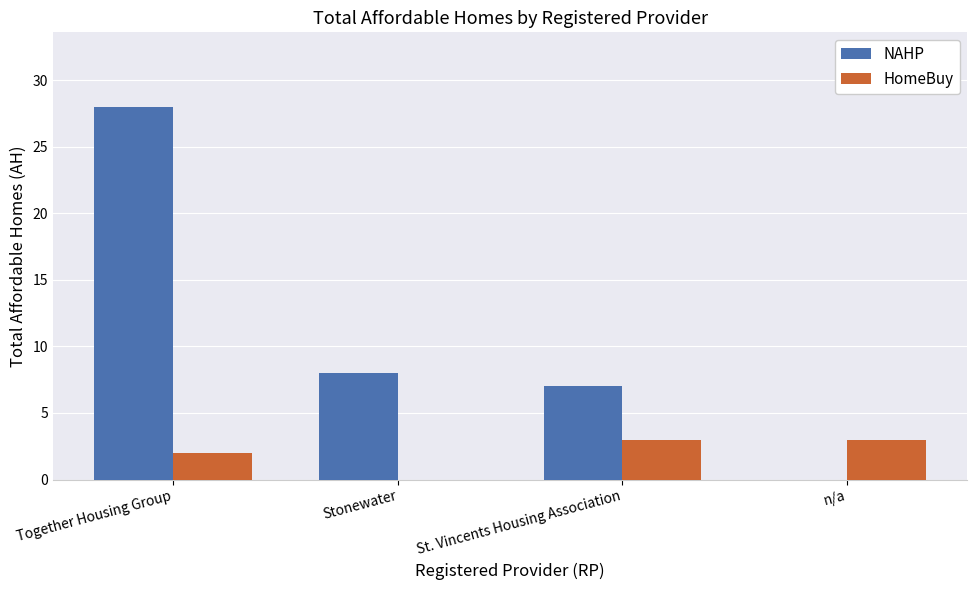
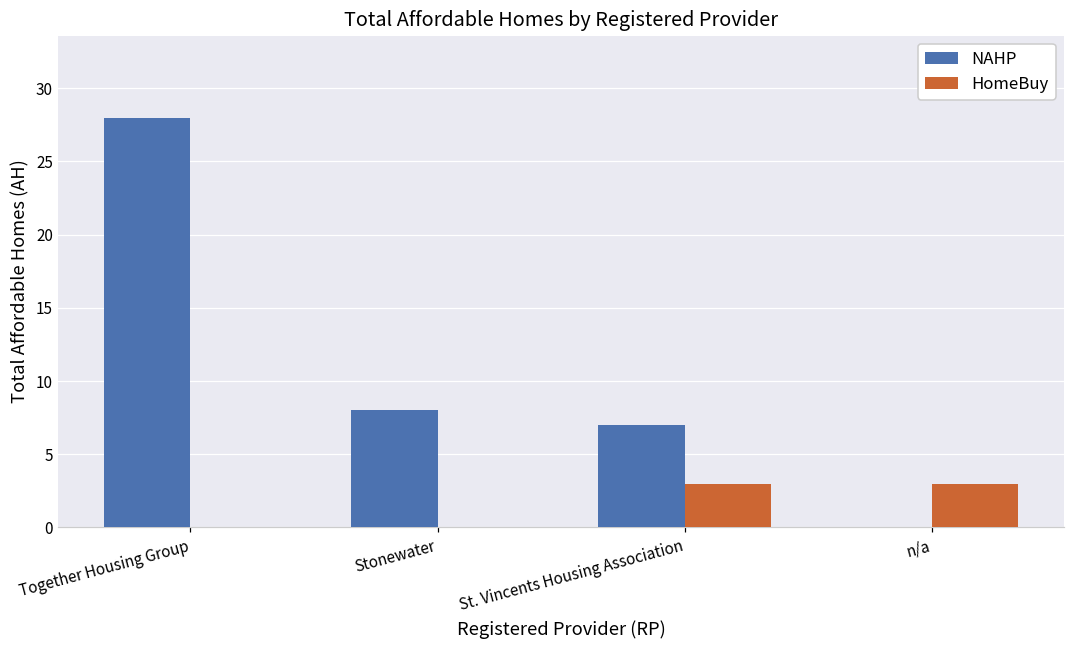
  {
    "NAHP": {
      "Together Housing Group": 28,
      "Stonewater": 8,
      "St. Vincents Housing Association": 7,
      "n/a": 0
    },
    "HomeBuy": {
-     "Together Housing Group": 2,
+     "Together Housing Group": 0,
      "Stonewater": 0,
      "St. Vincents Housing Association": 3,
      "n/a": 3
    }
  }
